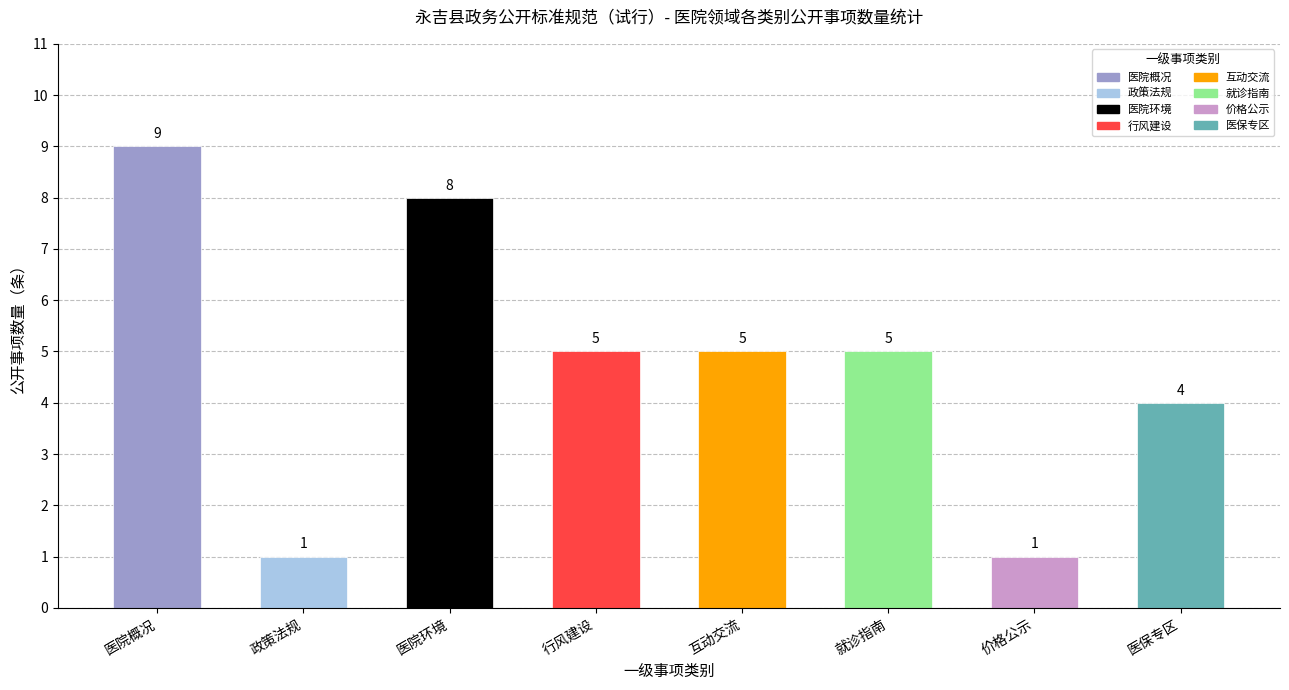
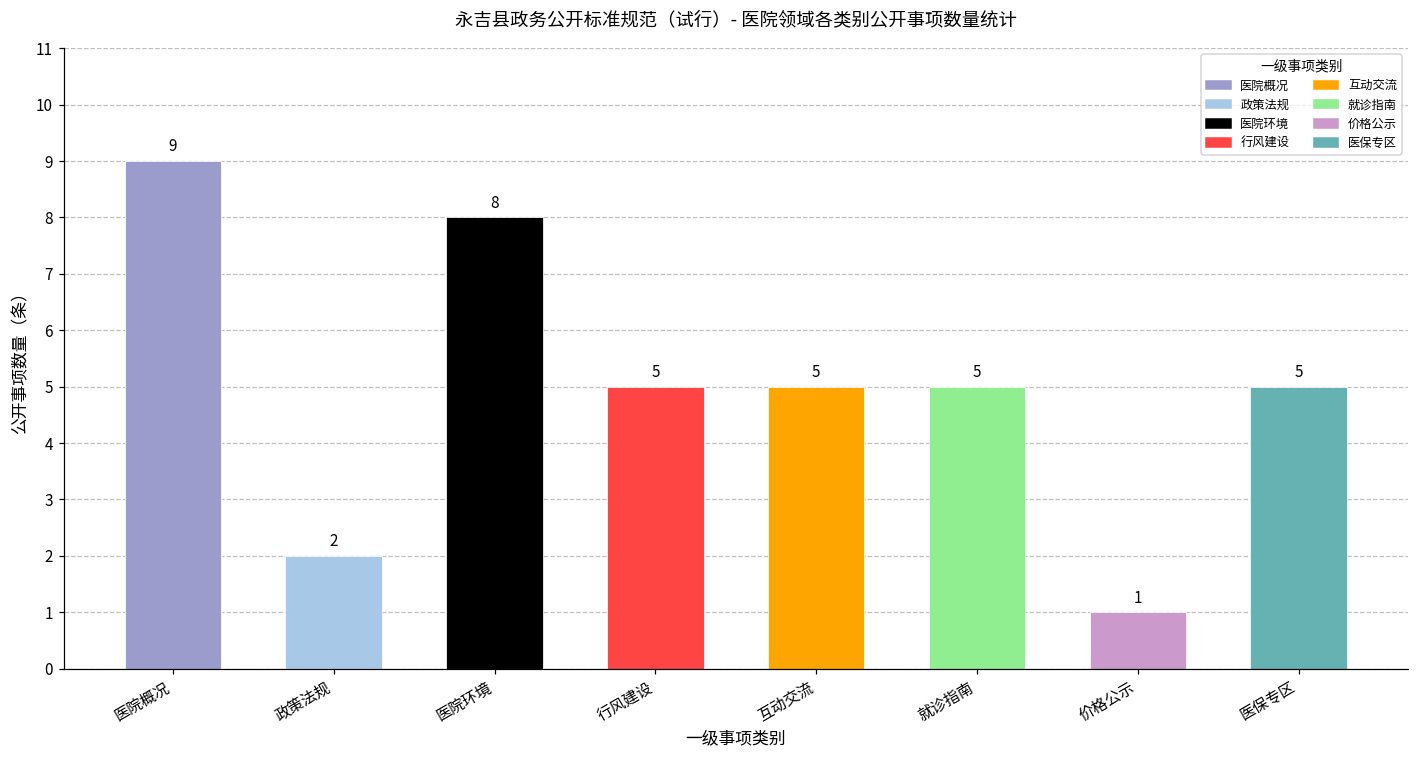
  {
    "医院概况": 9,
-   "政策法规": 1,
+   "政策法规": 2,
    "医院环境": 8,
    "行风建设": 5,
    "互动交流": 5,
    "就诊指南": 5,
    "价格公示": 1,
-   "医保专区": 4
+   "医保专区": 5
  }
